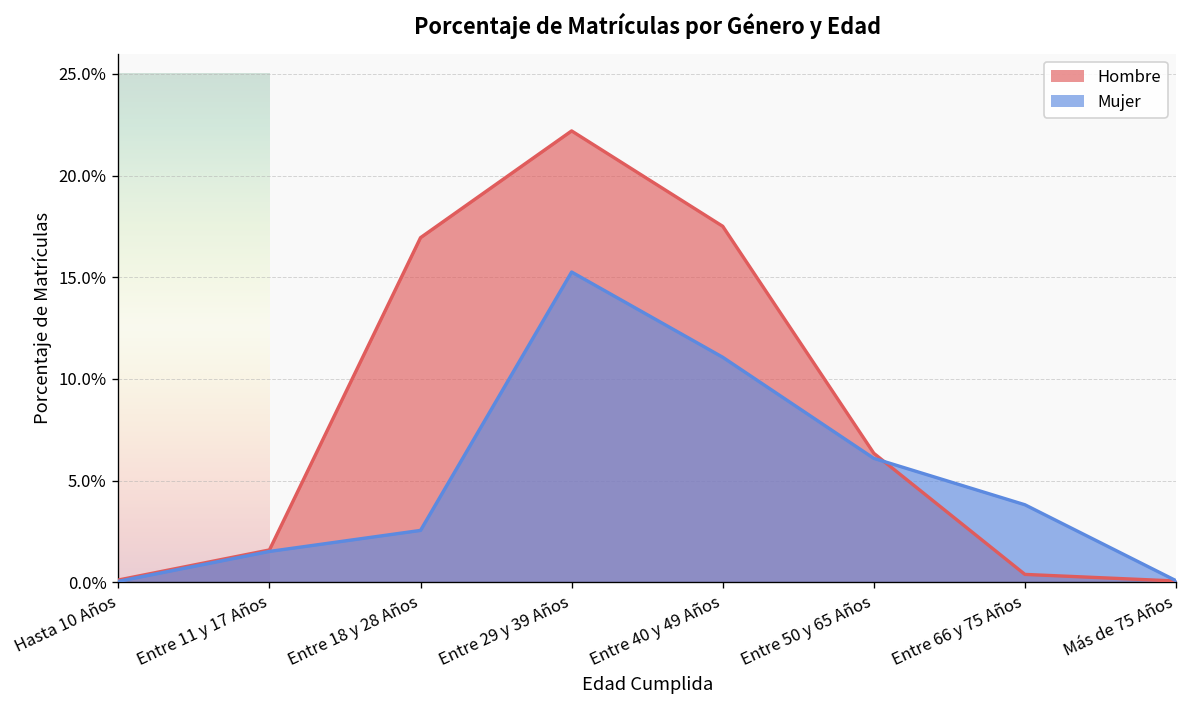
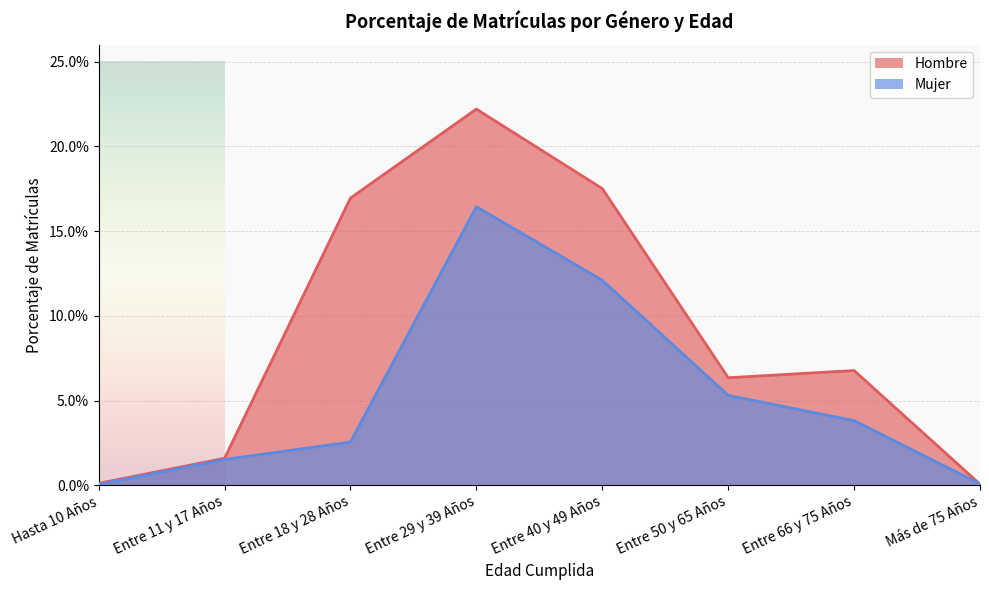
  {
    "Hombre": {
      "Entre 18 y 28 Años": "16.9%",
      "Entre 29 y 39 Años": "22.2%",
      "Entre 40 y 49 Años": "17.5%",
      "Entre 50 y 65 Años": "6.3%",
-     "Entre 66 y 75 Años": "0.4%"
+     "Entre 66 y 75 Años": "6.8%"
    },
    "Mujer": {
      "Entre 18 y 28 Años": "2.6%",
-     "Entre 29 y 39 Años": "15.3%",
-     "Entre 40 y 49 Años": "11.1%",
-     "Entre 50 y 65 Años": "6.1%",
+     "Entre 29 y 39 Años": "16.4%",
+     "Entre 40 y 49 Años": "12.1%",
+     "Entre 50 y 65 Años": "5.3%",
      "Entre 66 y 75 Años": "3.8%"
    }
  }
